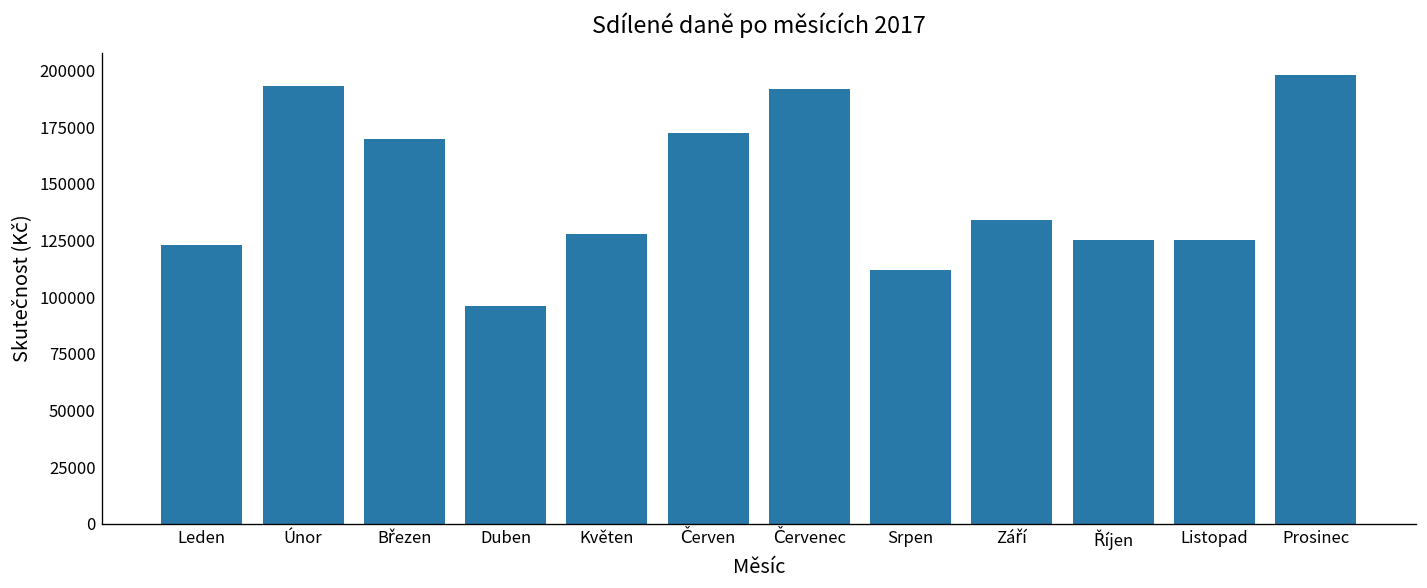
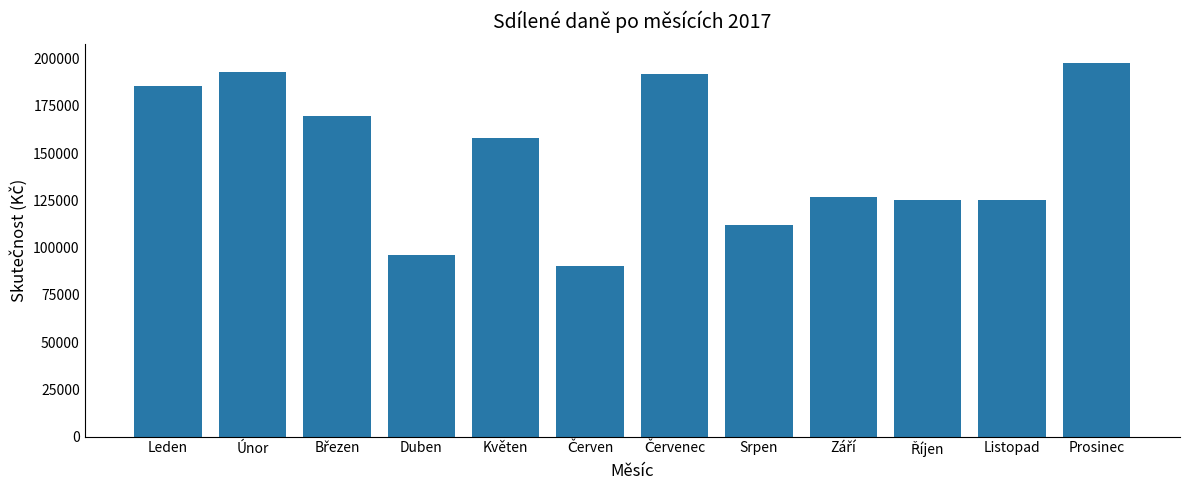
  {
-   "Leden": 123000,
+   "Leden": 185000,
    "Únor": 193000,
    "Březen": 170000,
    "Duben": 96000,
-   "Květen": 128000,
-   "Červen": 172000,
+   "Květen": 158000,
+   "Červen": 90000,
    "Červenec": 192000,
    "Srpen": 112000,
-   "Září": 134000,
+   "Září": 127000,
    "Říjen": 125000,
    "Listopad": 125000,
    "Prosinec": 198000
  }
